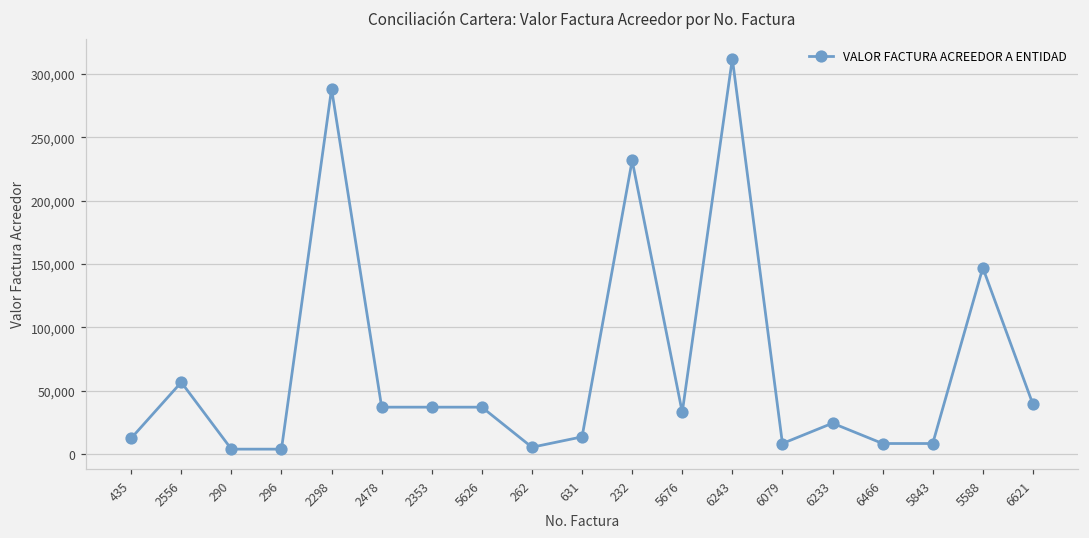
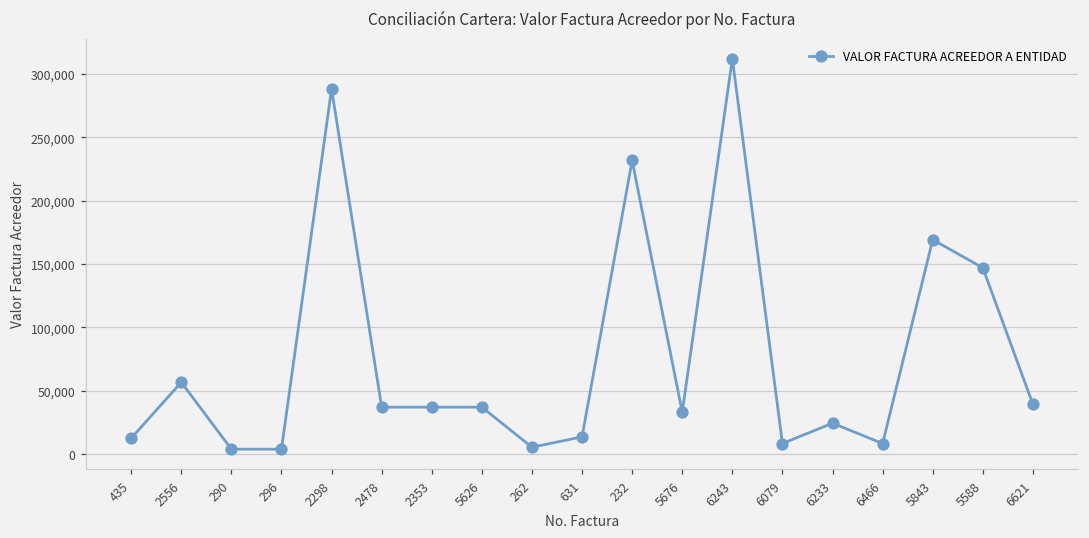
  {
    "435": "13,000",
    "2556": "57,000",
    "290": "4,000",
    "296": "4,000",
    "2298": "288,000",
    "2478": "37,000",
    "2353": "37,000",
    "5626": "37,000",
    "262": "5,000",
    "631": "14,000",
    "232": "232,000",
    "5676": "33,000",
    "6243": "312,000",
    "6079": "8,000",
    "6233": "24,000",
    "6466": "8,000",
-   "5843": "8,000",
+   "5843": "169,000",
    "5588": "147,000",
    "6621": "39,000"
  }
